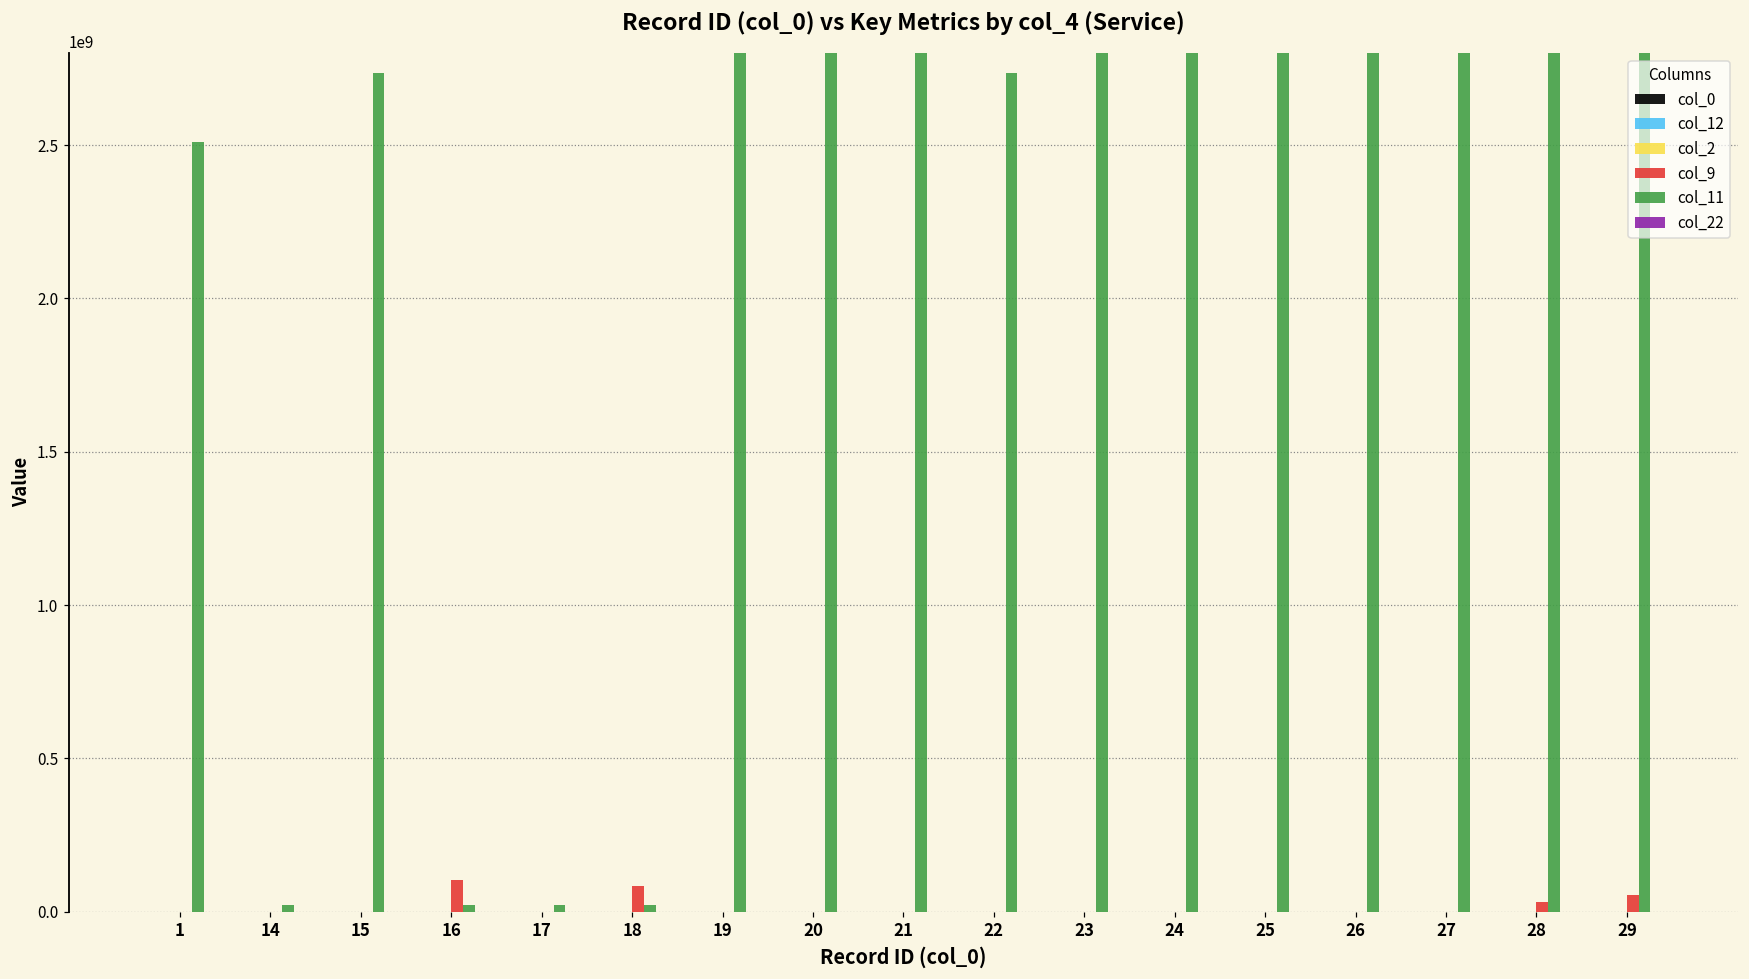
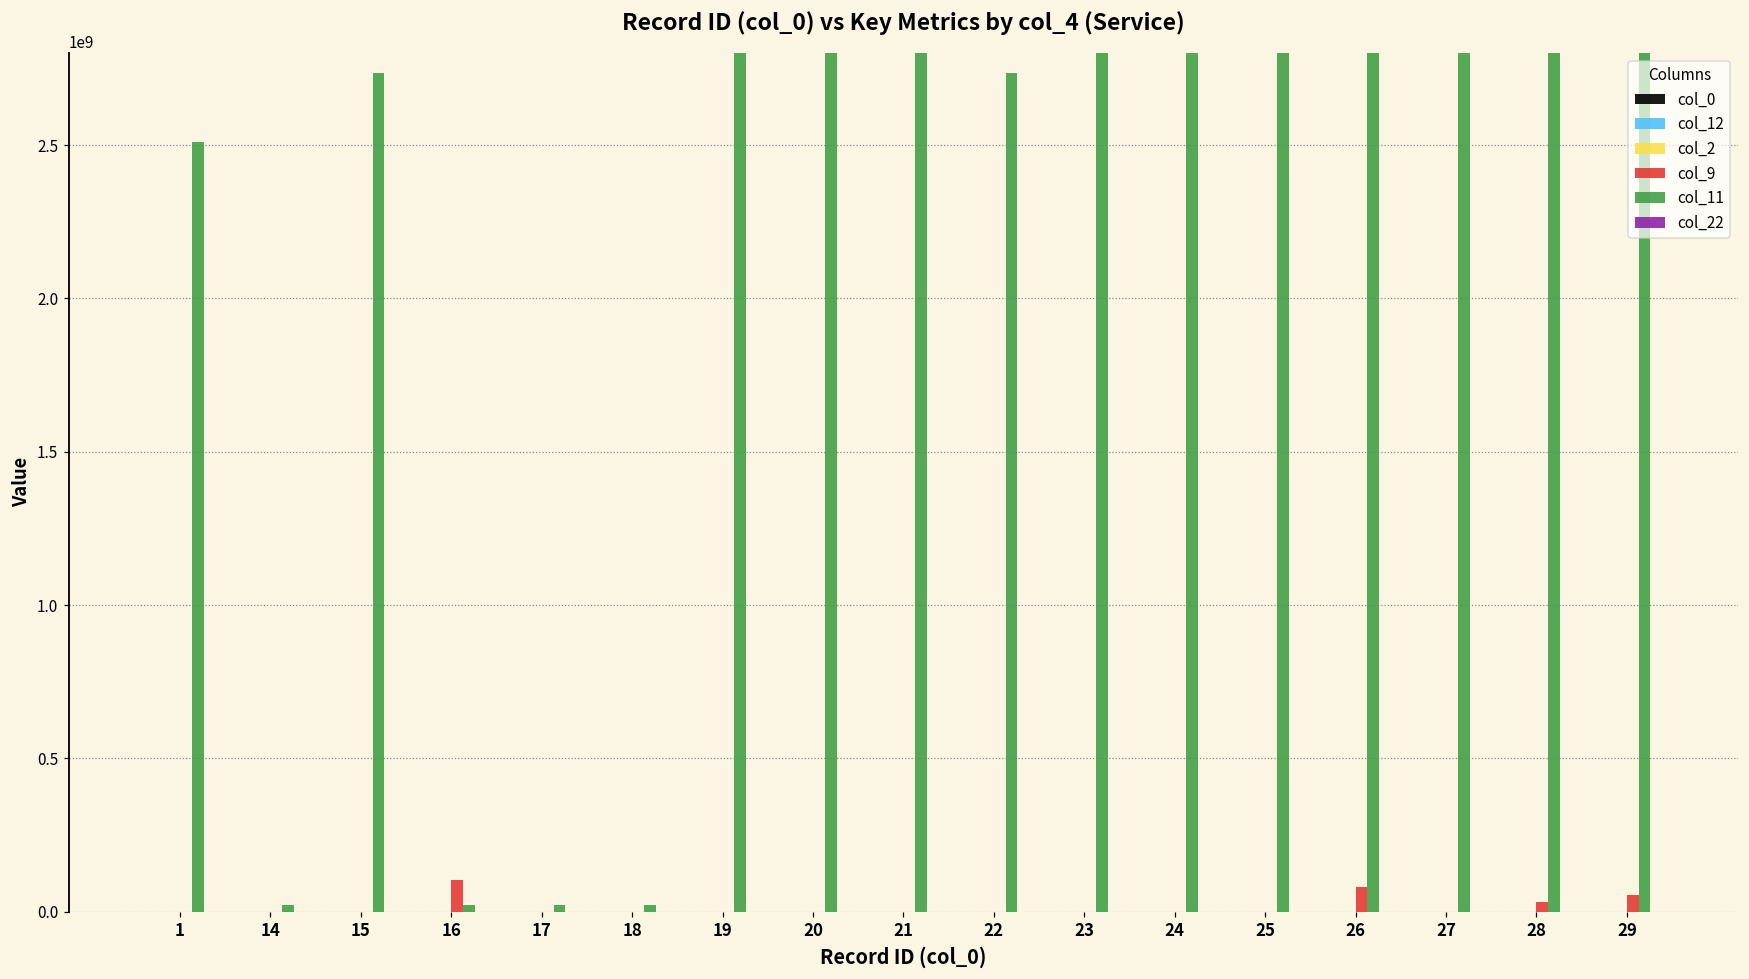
  {
    "col_9": {
      "16": 100000000,
-     "18": 80000000,
-     "26": 0,
+     "18": 0,
+     "26": 80000000,
      "28": 30000000,
      "29": 50000000
    },
    "col_11": {
      "1": 2510000000,
      "14": 20000000,
      "15": 2730000000,
      "16": 20000000,
      "17": 20000000,
      "18": 20000000,
      "22": 2730000000
    }
  }
